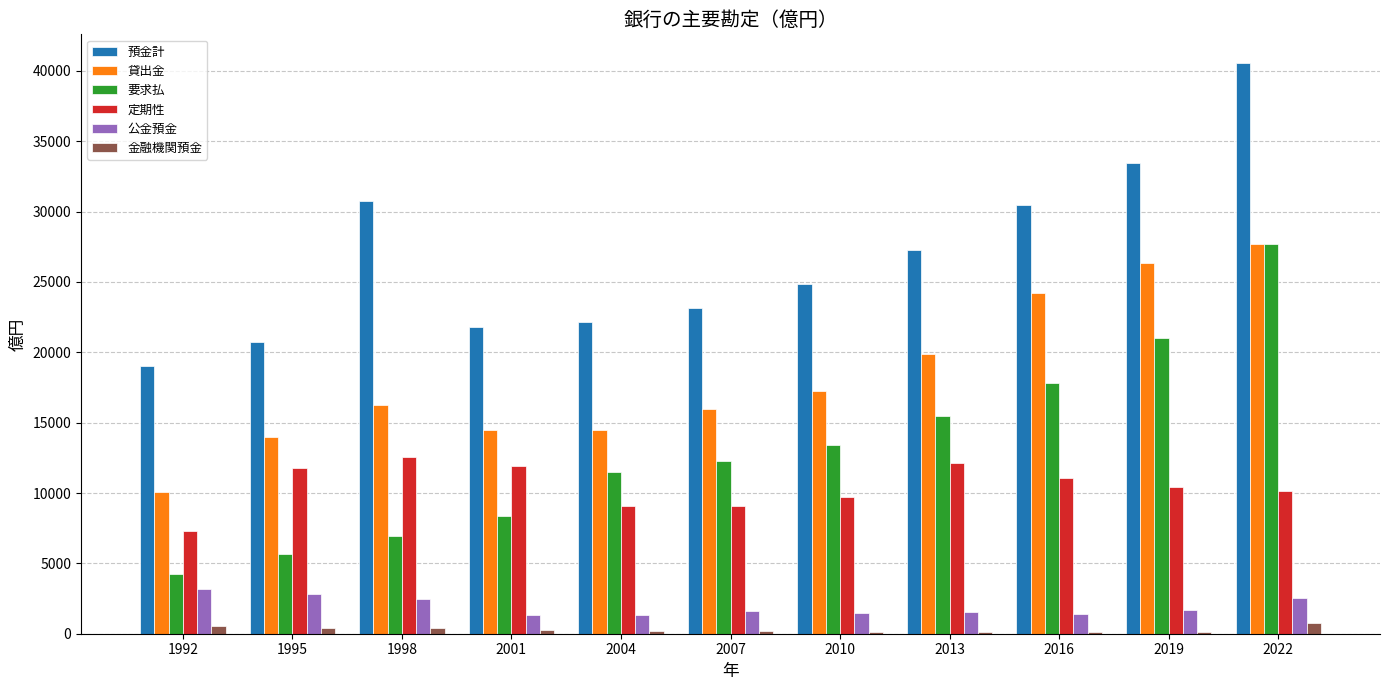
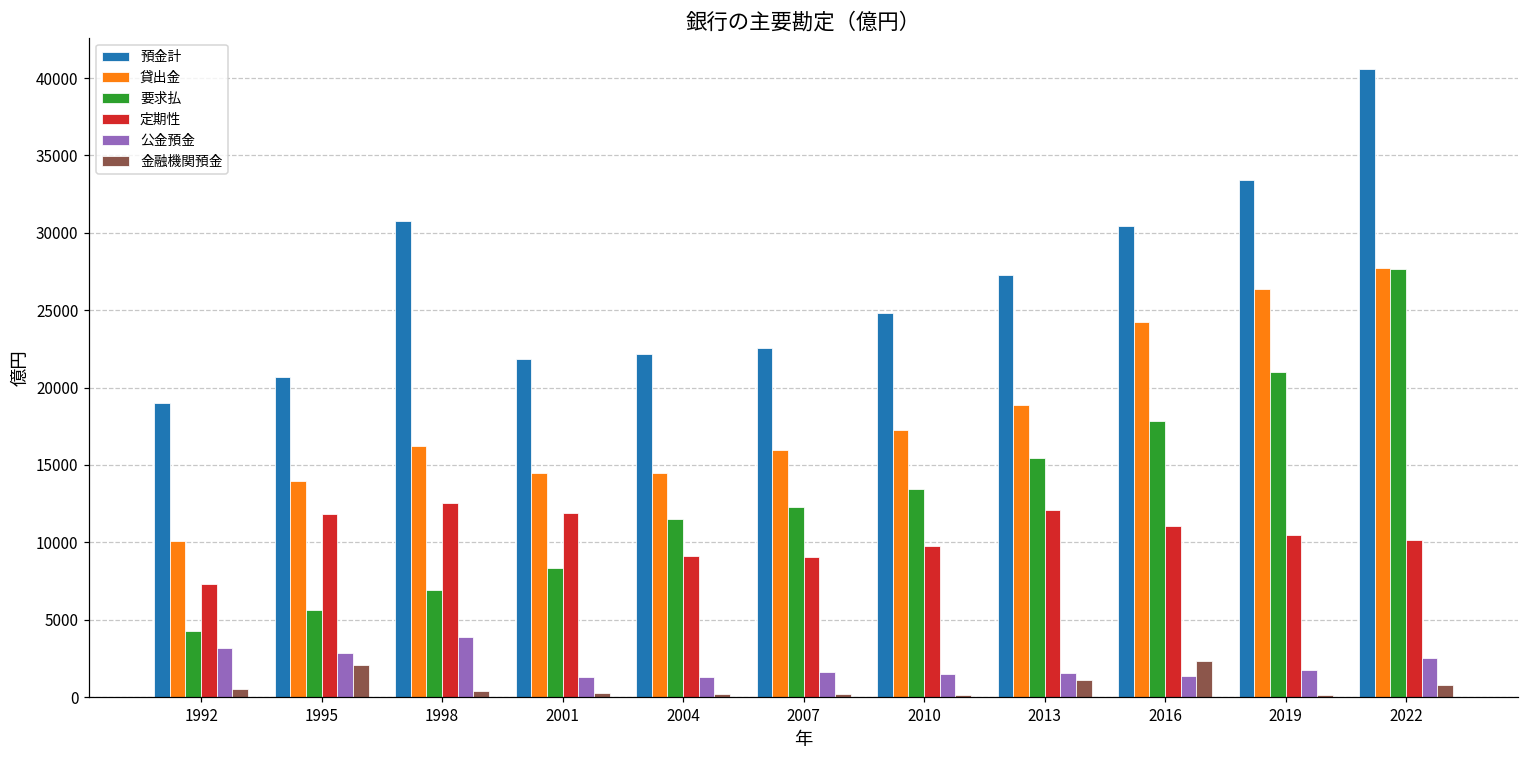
  {
    "預金計": {
      "1992": 19000,
      "1995": 20700,
      "1998": 30800,
      "2001": 21800,
      "2004": 22200,
-     "2007": 23100,
+     "2007": 22600,
      "2010": 24800,
      "2013": 27200,
      "2016": 30500,
      "2019": 33400,
      "2022": 40600
    },
    "貸出金": {
      "1992": 10100,
      "1995": 14000,
      "1998": 16300,
      "2001": 14500,
      "2004": 14500,
      "2007": 15900,
      "2010": 17300,
-     "2013": 19900,
+     "2013": 18900,
      "2016": 24200,
      "2019": 26400,
      "2022": 27700
    },
    "要求払": {
      "1992": 4200,
      "1995": 5600,
      "1998": 6900,
      "2001": 8300,
      "2004": 11500,
      "2007": 12300,
      "2010": 13400,
      "2013": 15500,
      "2016": 17800,
      "2019": 21000,
      "2022": 27700
    },
    "定期性": {
      "1992": 7300,
      "1995": 11800,
      "1998": 12600,
      "2001": 11900,
      "2004": 9100,
      "2007": 9100,
      "2010": 9700,
      "2013": 12100,
      "2016": 11100,
      "2019": 10500,
      "2022": 10100
    },
    "公金預金": {
      "1992": 3200,
      "1995": 2800,
-     "1998": 2500,
+     "1998": 3900,
      "2001": 1300,
      "2004": 1300,
      "2007": 1600,
      "2010": 1500,
      "2013": 1500,
      "2016": 1400,
      "2019": 1700,
      "2022": 2600
    },
    "金融機関預金": {
      "1992": 500,
-     "1995": 400,
+     "1995": 2100,
      "1998": 400,
      "2001": 300,
      "2004": 200,
-     "2013": 100,
-     "2016": 100,
+     "2013": 1100,
+     "2016": 2400,
      "2022": 800
    }
  }
